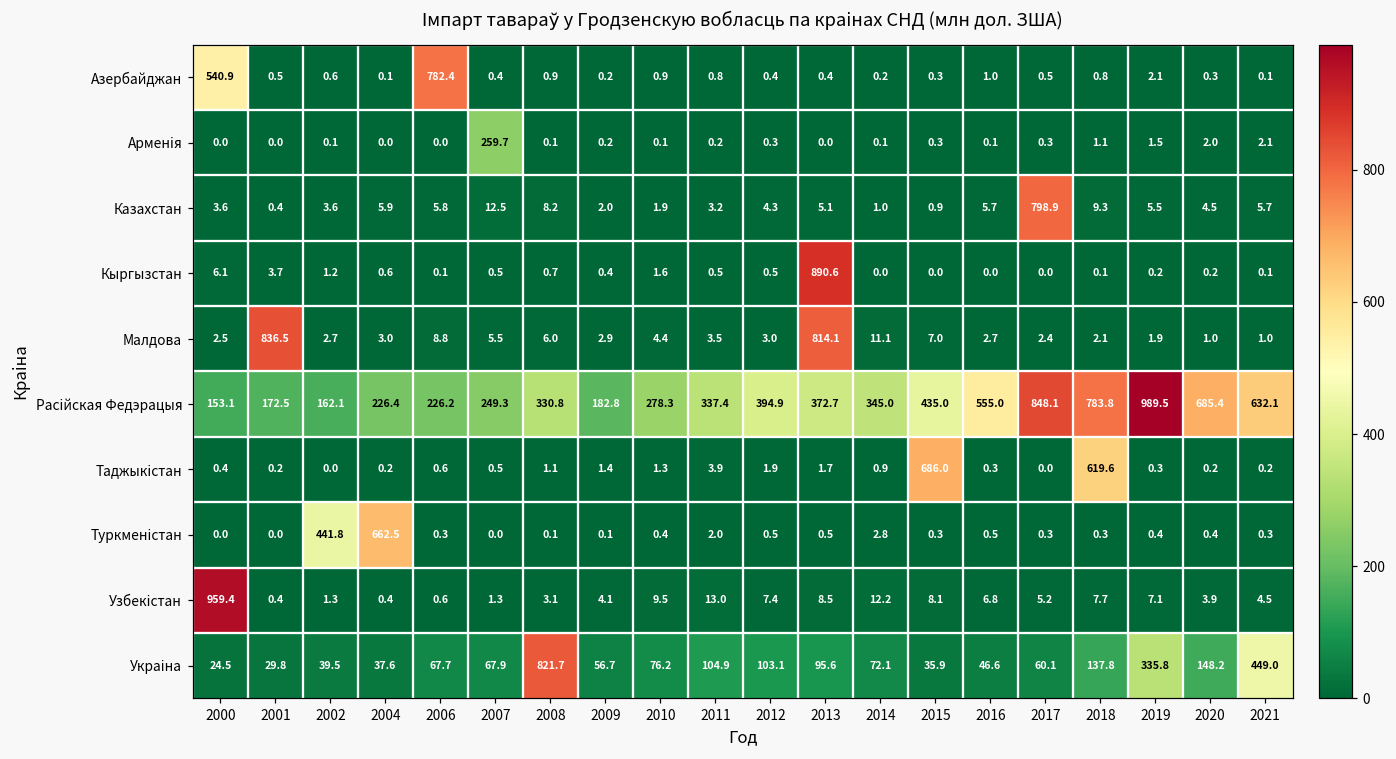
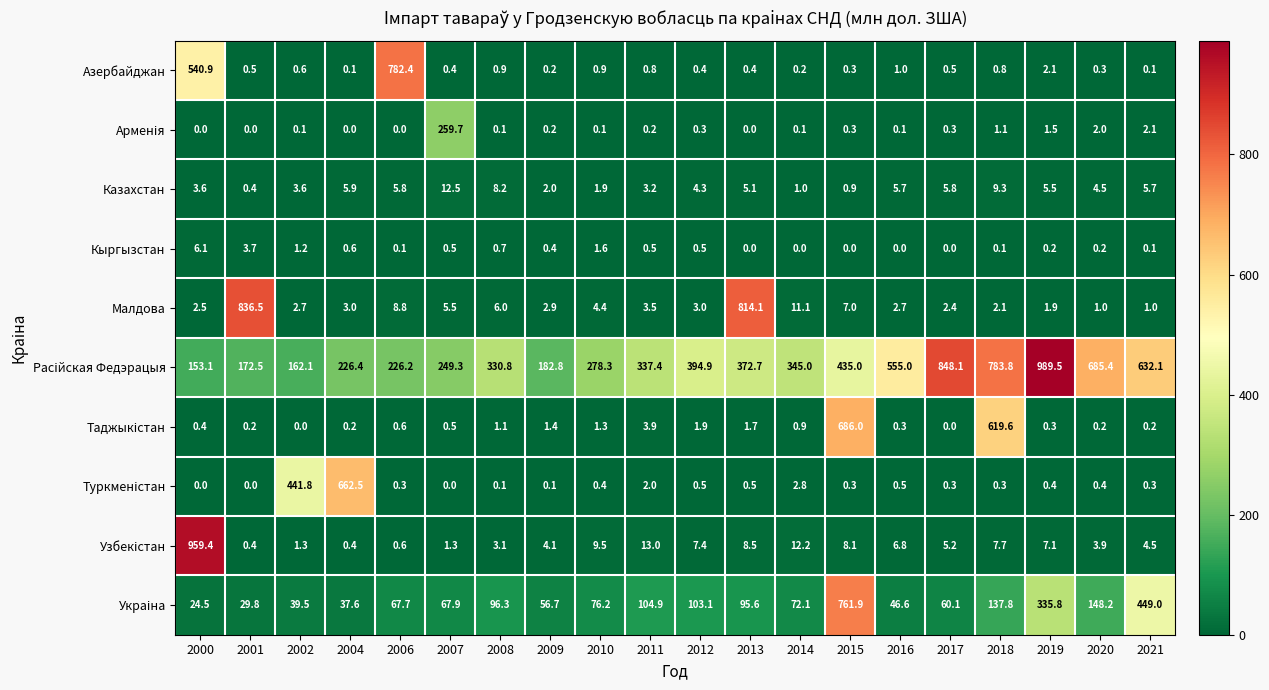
  {
    "Азербайджан": {
      "2000": 540.9,
      "2001": 0.5,
      "2002": 0.6,
      "2004": 0.1,
      "2006": 782.4,
      "2007": 0.4,
      "2008": 0.9,
      "2009": 0.2,
      "2010": 0.9,
      "2011": 0.8,
      "2012": 0.4,
      "2013": 0.4,
      "2014": 0.2,
      "2015": 0.3,
      "2016": 1.0,
      "2017": 0.5,
      "2018": 0.8,
      "2019": 2.1,
      "2020": 0.3,
      "2021": 0.1
    },
    "Арменія": {
      "2000": 0.0,
      "2001": 0.0,
      "2002": 0.1,
      "2004": 0.0,
      "2006": 0.0,
      "2007": 259.7,
      "2008": 0.1,
      "2009": 0.2,
      "2010": 0.1,
      "2011": 0.2,
      "2012": 0.3,
      "2013": 0.0,
      "2014": 0.1,
      "2015": 0.3,
      "2016": 0.1,
      "2017": 0.3,
      "2018": 1.1,
      "2019": 1.5,
      "2020": 2.0,
      "2021": 2.1
    },
    "Казахстан": {
      "2000": 3.6,
      "2001": 0.4,
      "2002": 3.6,
      "2004": 5.9,
      "2006": 5.8,
      "2007": 12.5,
      "2008": 8.2,
      "2009": 2.0,
      "2010": 1.9,
      "2011": 3.2,
      "2012": 4.3,
      "2013": 5.1,
      "2014": 1.0,
      "2015": 0.9,
      "2016": 5.7,
-     "2017": 798.9,
+     "2017": 5.8,
      "2018": 9.3,
      "2019": 5.5,
      "2020": 4.5,
      "2021": 5.7
    },
    "Кыргызстан": {
      "2000": 6.1,
      "2001": 3.7,
      "2002": 1.2,
      "2004": 0.6,
      "2006": 0.1,
      "2007": 0.5,
      "2008": 0.7,
      "2009": 0.4,
      "2010": 1.6,
      "2011": 0.5,
      "2012": 0.5,
-     "2013": 890.6,
+     "2013": 0.0,
      "2014": 0.0,
      "2015": 0.0,
      "2016": 0.0,
      "2017": 0.0,
      "2018": 0.1,
      "2019": 0.2,
      "2020": 0.2,
      "2021": 0.1
    },
    "Малдова": {
      "2000": 2.5,
      "2001": 836.5,
      "2002": 2.7,
      "2004": 3.0,
      "2006": 8.8,
      "2007": 5.5,
      "2008": 6.0,
      "2009": 2.9,
      "2010": 4.4,
      "2011": 3.5,
      "2012": 3.0,
      "2013": 814.1,
      "2014": 11.1,
      "2015": 7.0,
      "2016": 2.7,
      "2017": 2.4,
      "2018": 2.1,
      "2019": 1.9,
      "2020": 1.0,
      "2021": 1.0
    },
    "Расійская Федэрацыя": {
      "2000": 153.1,
      "2001": 172.5,
      "2002": 162.1,
      "2004": 226.4,
      "2006": 226.2,
      "2007": 249.3,
      "2008": 330.8,
      "2009": 182.8,
      "2010": 278.3,
      "2011": 337.4,
      "2012": 394.9,
      "2013": 372.7,
      "2014": 345.0,
      "2015": 435.0,
      "2016": 555.0,
      "2017": 848.1,
      "2018": 783.8,
      "2019": 989.5,
      "2020": 685.4,
      "2021": 632.1
    },
    "Таджыкістан": {
      "2000": 0.4,
      "2001": 0.2,
      "2002": 0.0,
      "2004": 0.2,
      "2006": 0.6,
      "2007": 0.5,
      "2008": 1.1,
      "2009": 1.4,
      "2010": 1.3,
      "2011": 3.9,
      "2012": 1.9,
      "2013": 1.7,
      "2014": 0.9,
      "2015": 686.0,
      "2016": 0.3,
      "2017": 0.0,
      "2018": 619.6,
      "2019": 0.3,
      "2020": 0.2,
      "2021": 0.2
    },
    "Туркменістан": {
      "2000": 0.0,
      "2001": 0.0,
      "2002": 441.8,
      "2004": 662.5,
      "2006": 0.3,
      "2007": 0.0,
      "2008": 0.1,
      "2009": 0.1,
      "2010": 0.4,
      "2011": 2.0,
      "2012": 0.5,
      "2013": 0.5,
      "2014": 2.8,
      "2015": 0.3,
      "2016": 0.5,
      "2017": 0.3,
      "2018": 0.3,
      "2019": 0.4,
      "2020": 0.4,
      "2021": 0.3
    },
    "Узбекістан": {
      "2000": 959.4,
      "2001": 0.4,
      "2002": 1.3,
      "2004": 0.4,
      "2006": 0.6,
      "2007": 1.3,
      "2008": 3.1,
      "2009": 4.1,
      "2010": 9.5,
      "2011": 13.0,
      "2012": 7.4,
      "2013": 8.5,
      "2014": 12.2,
      "2015": 8.1,
      "2016": 6.8,
      "2017": 5.2,
      "2018": 7.7,
      "2019": 7.1,
      "2020": 3.9,
      "2021": 4.5
    },
    "Украіна": {
      "2000": 24.5,
      "2001": 29.8,
      "2002": 39.5,
      "2004": 37.6,
      "2006": 67.7,
      "2007": 67.9,
-     "2008": 821.7,
+     "2008": 96.3,
      "2009": 56.7,
      "2010": 76.2,
      "2011": 104.9,
      "2012": 103.1,
      "2013": 95.6,
      "2014": 72.1,
-     "2015": 35.9,
+     "2015": 761.9,
      "2016": 46.6,
      "2017": 60.1,
      "2018": 137.8,
      "2019": 335.8,
      "2020": 148.2,
      "2021": 449.0
    }
  }
